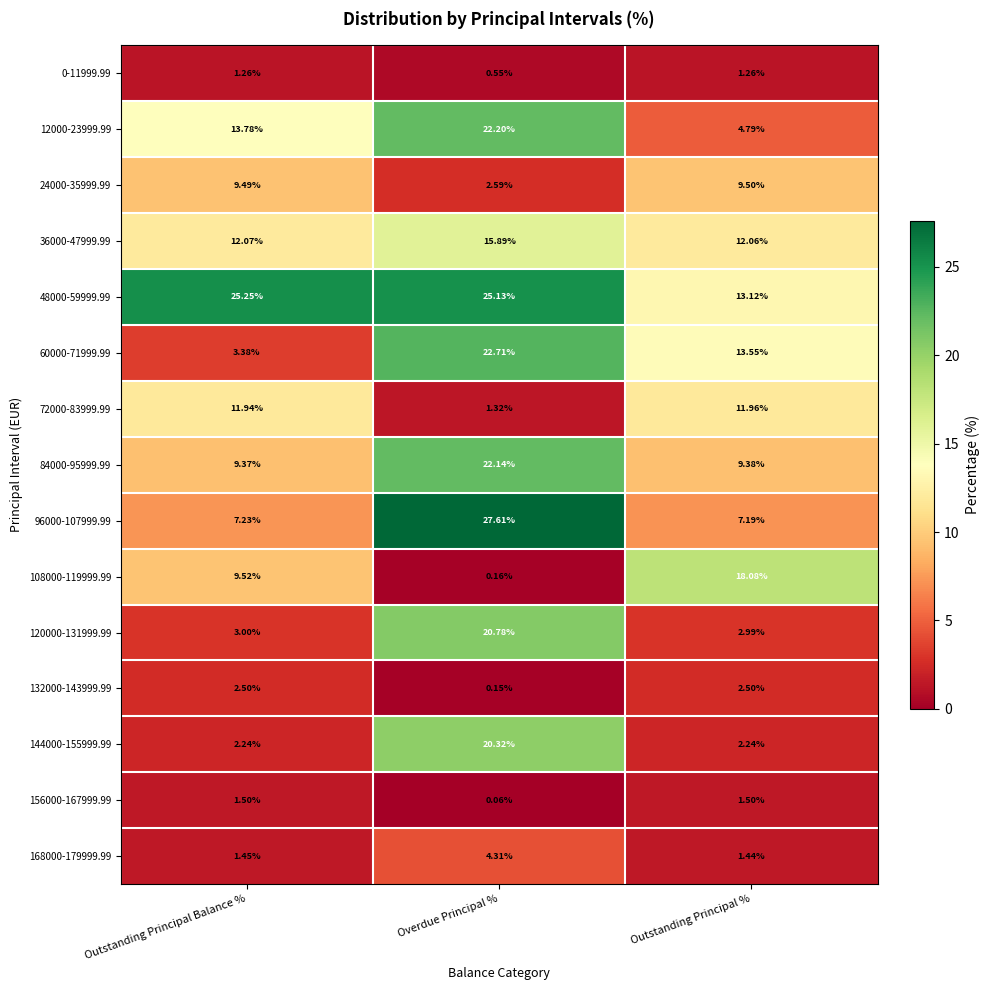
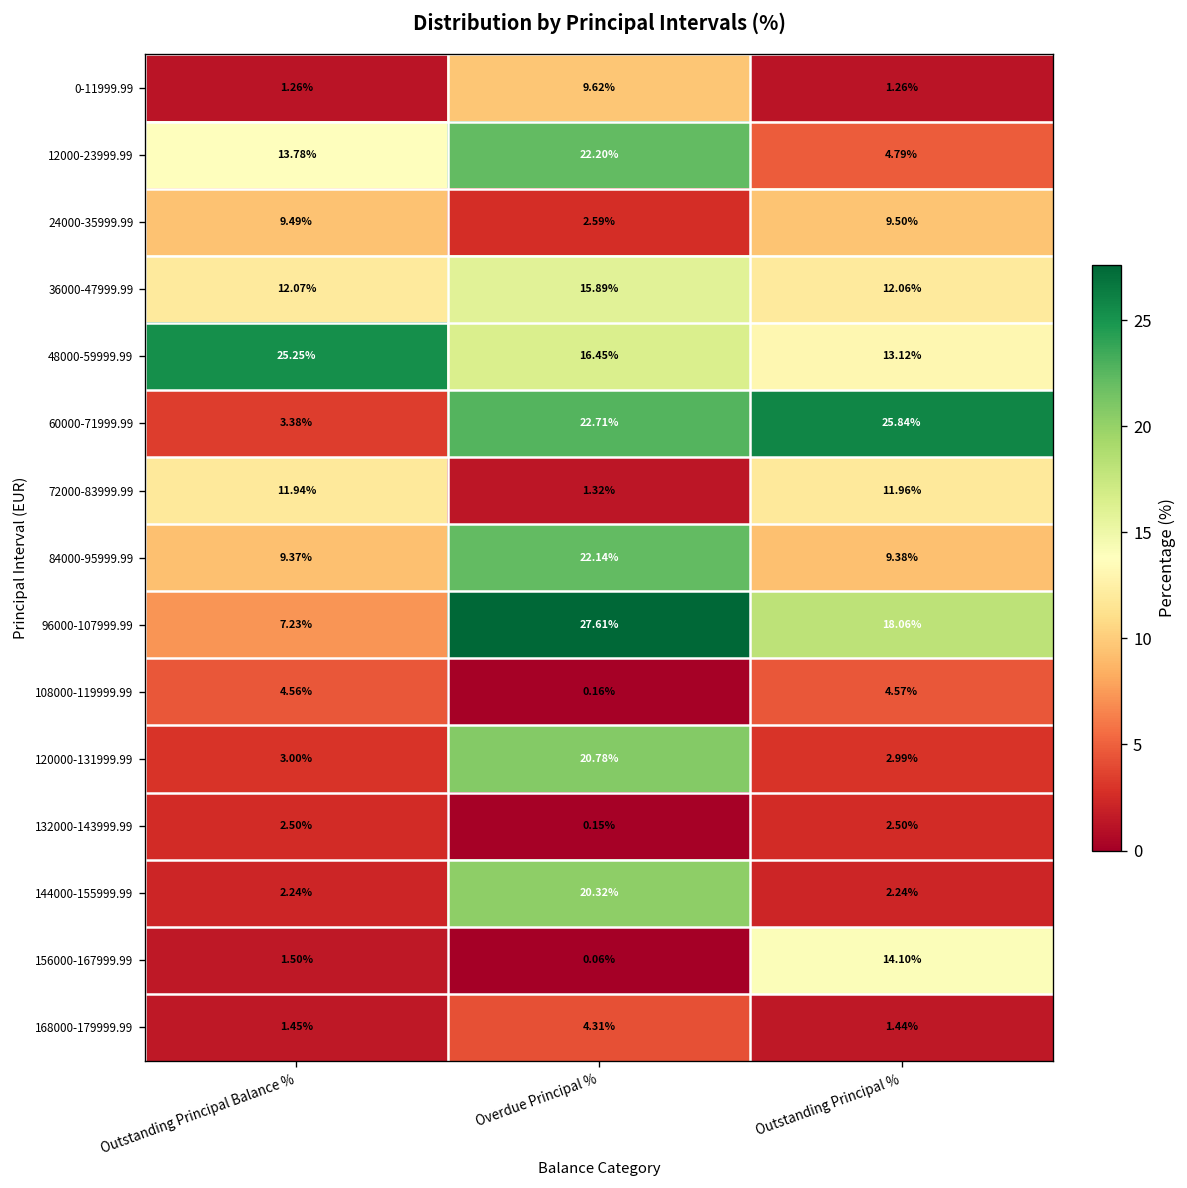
  {
    "0-11999.99": {
      "Outstanding Principal Balance %": "1.26%",
-     "Overdue Principal %": "0.55%",
+     "Overdue Principal %": "9.62%",
      "Outstanding Principal %": "1.26%"
    },
    "12000-23999.99": {
      "Outstanding Principal Balance %": "13.78%",
      "Overdue Principal %": "22.20%",
      "Outstanding Principal %": "4.79%"
    },
    "24000-35999.99": {
      "Outstanding Principal Balance %": "9.49%",
      "Overdue Principal %": "2.59%",
      "Outstanding Principal %": "9.50%"
    },
    "36000-47999.99": {
      "Outstanding Principal Balance %": "12.07%",
      "Overdue Principal %": "15.89%",
      "Outstanding Principal %": "12.06%"
    },
    "48000-59999.99": {
      "Outstanding Principal Balance %": "25.25%",
-     "Overdue Principal %": "25.13%",
+     "Overdue Principal %": "16.45%",
      "Outstanding Principal %": "13.12%"
    },
    "60000-71999.99": {
      "Outstanding Principal Balance %": "3.38%",
      "Overdue Principal %": "22.71%",
-     "Outstanding Principal %": "13.55%"
+     "Outstanding Principal %": "25.84%"
    },
    "72000-83999.99": {
      "Outstanding Principal Balance %": "11.94%",
      "Overdue Principal %": "1.32%",
      "Outstanding Principal %": "11.96%"
    },
    "84000-95999.99": {
      "Outstanding Principal Balance %": "9.37%",
      "Overdue Principal %": "22.14%",
      "Outstanding Principal %": "9.38%"
    },
    "96000-107999.99": {
      "Outstanding Principal Balance %": "7.23%",
      "Overdue Principal %": "27.61%",
-     "Outstanding Principal %": "7.19%"
+     "Outstanding Principal %": "18.06%"
    },
    "108000-119999.99": {
-     "Outstanding Principal Balance %": "9.52%",
+     "Outstanding Principal Balance %": "4.56%",
      "Overdue Principal %": "0.16%",
-     "Outstanding Principal %": "18.08%"
+     "Outstanding Principal %": "4.57%"
    },
    "120000-131999.99": {
      "Outstanding Principal Balance %": "3.00%",
      "Overdue Principal %": "20.78%",
      "Outstanding Principal %": "2.99%"
    },
    "132000-143999.99": {
      "Outstanding Principal Balance %": "2.50%",
      "Overdue Principal %": "0.15%",
      "Outstanding Principal %": "2.50%"
    },
    "144000-155999.99": {
      "Outstanding Principal Balance %": "2.24%",
      "Overdue Principal %": "20.32%",
      "Outstanding Principal %": "2.24%"
    },
    "156000-167999.99": {
      "Outstanding Principal Balance %": "1.50%",
      "Overdue Principal %": "0.06%",
-     "Outstanding Principal %": "1.50%"
+     "Outstanding Principal %": "14.10%"
    },
    "168000-179999.99": {
      "Outstanding Principal Balance %": "1.45%",
      "Overdue Principal %": "4.31%",
      "Outstanding Principal %": "1.44%"
    }
  }
